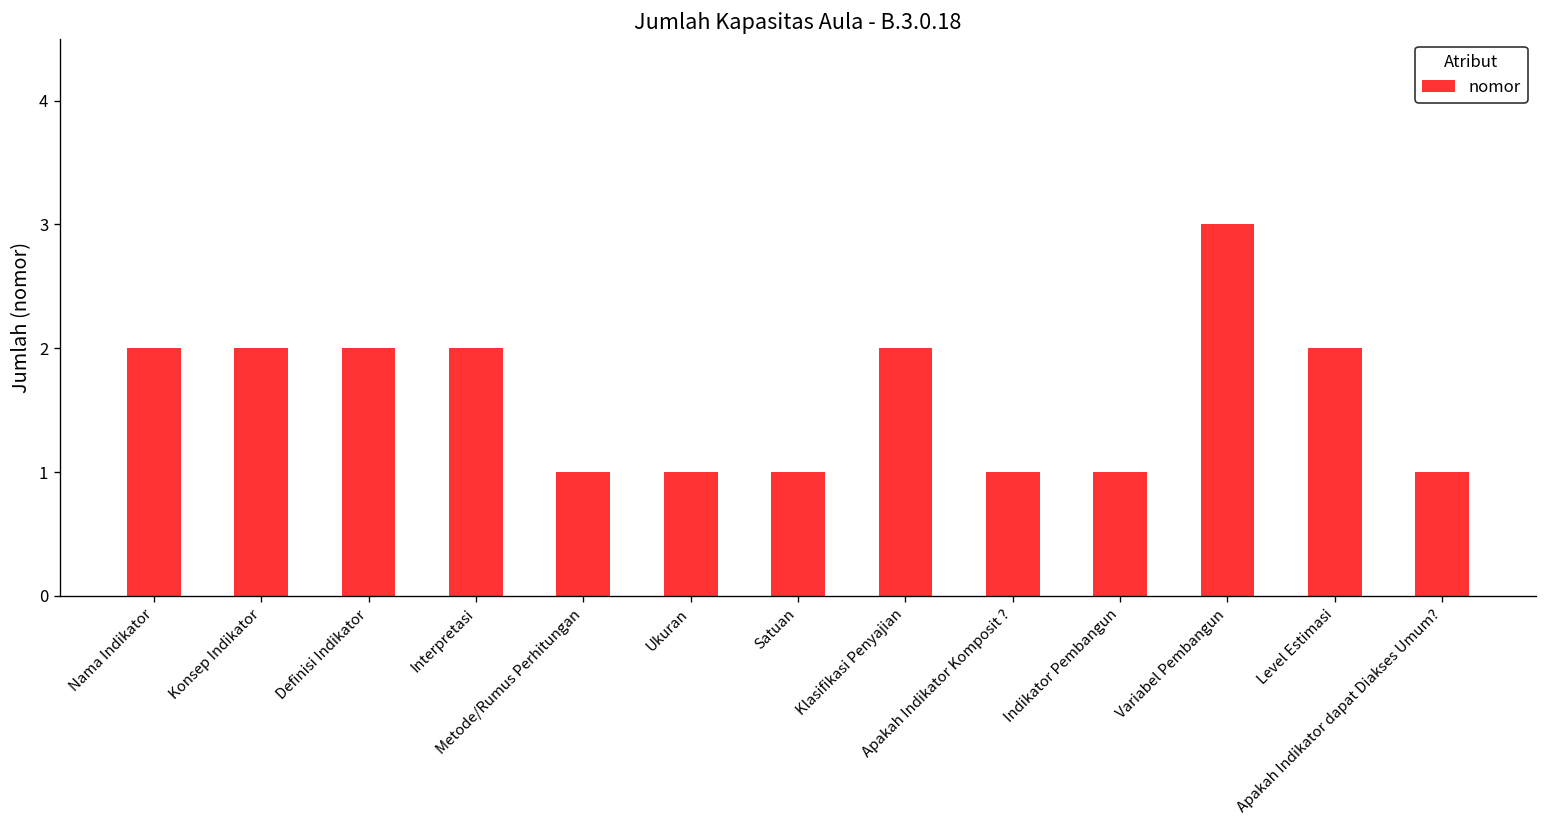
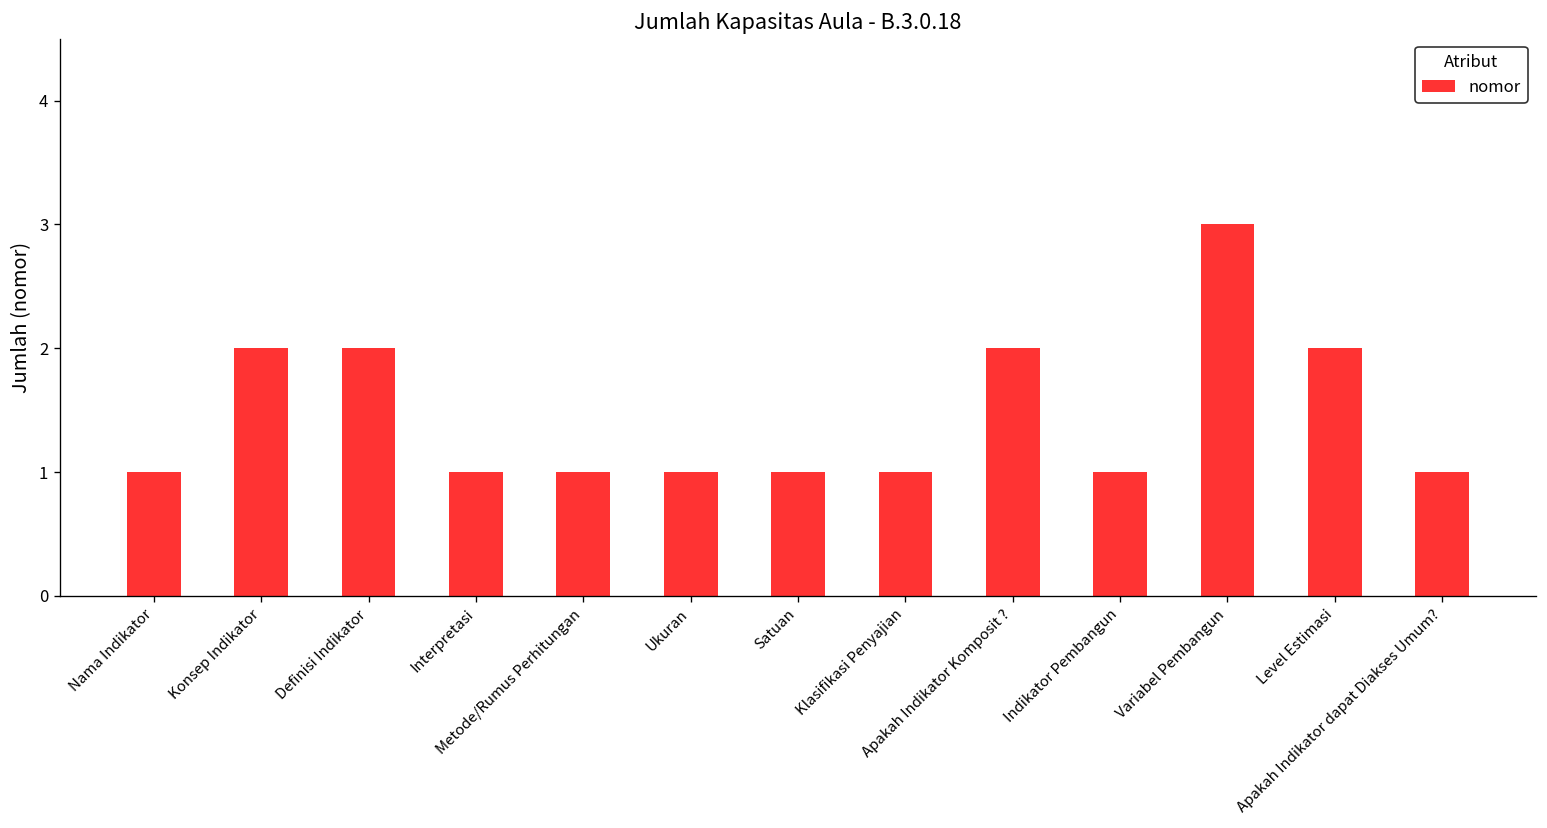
  {
-   "Nama Indikator": 2,
+   "Nama Indikator": 1,
    "Konsep Indikator": 2,
    "Definisi Indikator": 2,
-   "Interpretasi": 2,
+   "Interpretasi": 1,
    "Metode/Rumus Perhitungan": 1,
    "Ukuran": 1,
    "Satuan": 1,
-   "Klasifikasi Penyajian": 2,
-   "Apakah Indikator Komposit ?": 1,
+   "Klasifikasi Penyajian": 1,
+   "Apakah Indikator Komposit ?": 2,
    "Indikator Pembangun": 1,
    "Variabel Pembangun": 3,
    "Level Estimasi": 2,
    "Apakah Indikator dapat Diakses Umum?": 1
  }
